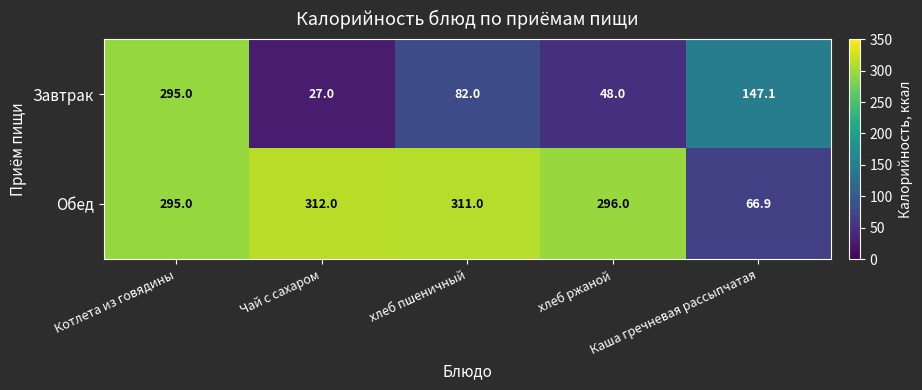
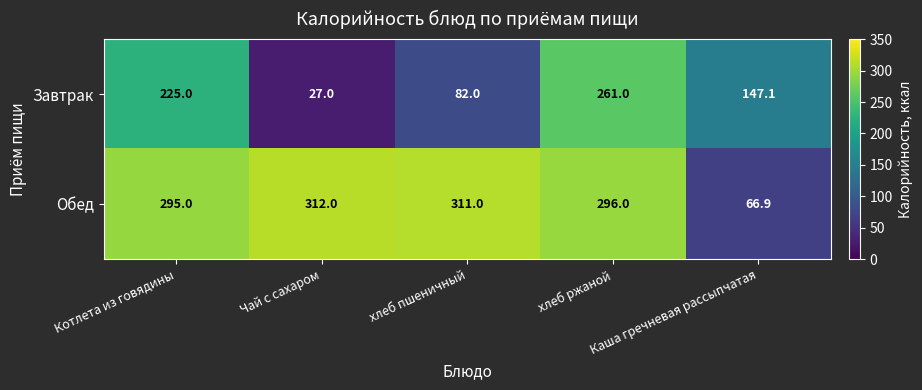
  {
    "Завтрак": {
-     "Котлета из говядины": 295.0,
+     "Котлета из говядины": 225.0,
      "Чай с сахаром": 27.0,
      "хлеб пшеничный": 82.0,
-     "хлеб ржаной": 48.0,
+     "хлеб ржаной": 261.0,
      "Каша гречневая рассыпчатая": 147.1
    },
    "Обед": {
      "Котлета из говядины": 295.0,
      "Чай с сахаром": 312.0,
      "хлеб пшеничный": 311.0,
      "хлеб ржаной": 296.0,
      "Каша гречневая рассыпчатая": 66.9
    }
  }
